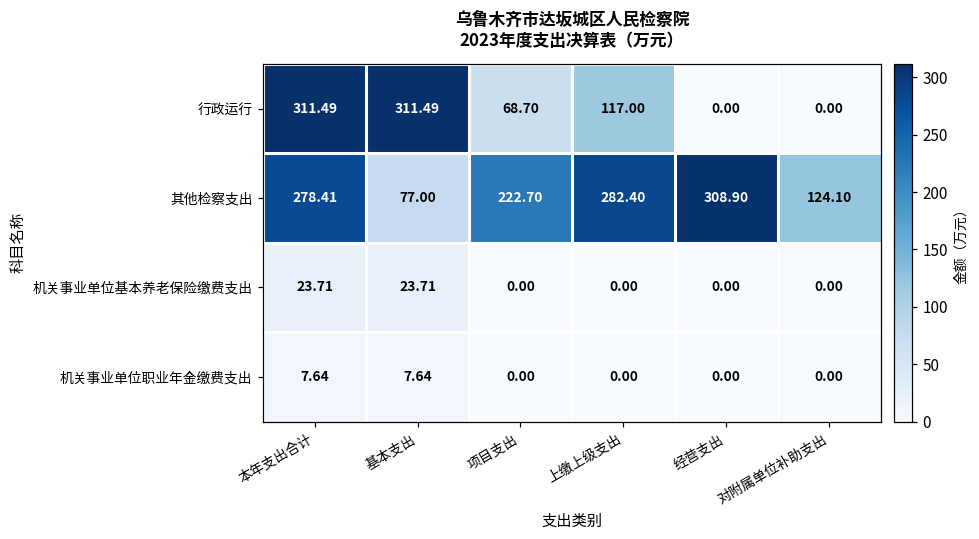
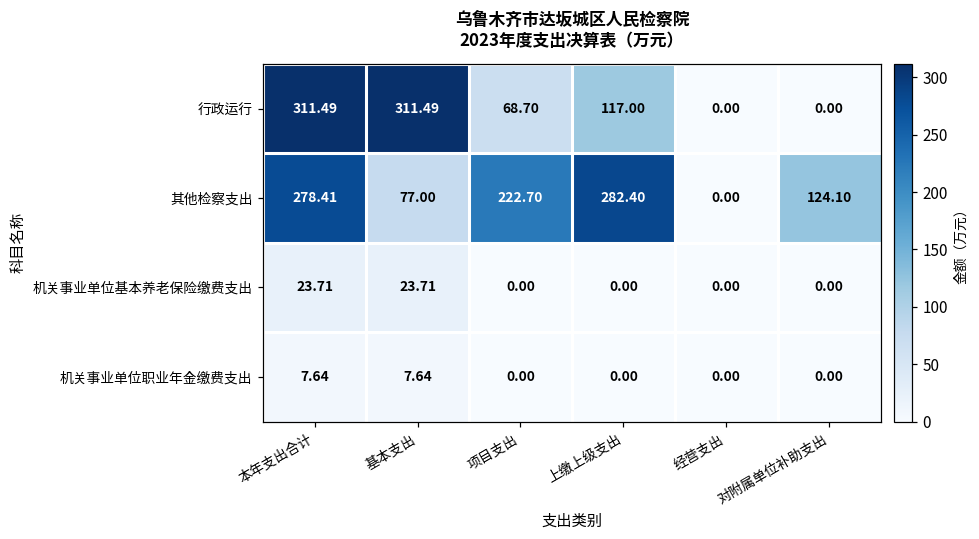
  {
    "行政运行": {
      "本年支出合计": 311.49,
      "基本支出": 311.49,
      "项目支出": 68.70,
      "上缴上级支出": 117.00,
      "经营支出": 0.00,
      "对附属单位补助支出": 0.00
    },
    "其他检察支出": {
      "本年支出合计": 278.41,
      "基本支出": 77.00,
      "项目支出": 222.70,
      "上缴上级支出": 282.40,
-     "经营支出": 308.90,
+     "经营支出": 0.00,
      "对附属单位补助支出": 124.10
    },
    "机关事业单位基本养老保险缴费支出": {
      "本年支出合计": 23.71,
      "基本支出": 23.71,
      "项目支出": 0.00,
      "上缴上级支出": 0.00,
      "经营支出": 0.00,
      "对附属单位补助支出": 0.00
    },
    "机关事业单位职业年金缴费支出": {
      "本年支出合计": 7.64,
      "基本支出": 7.64,
      "项目支出": 0.00,
      "上缴上级支出": 0.00,
      "经营支出": 0.00,
      "对附属单位补助支出": 0.00
    }
  }
